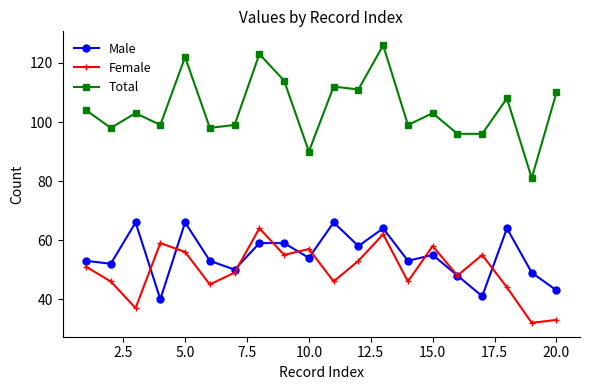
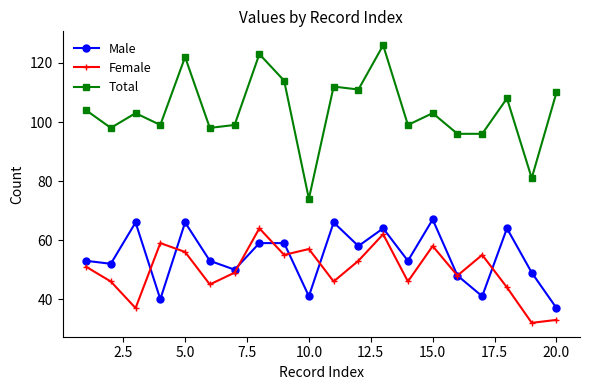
  {
    "Male": {
      "5.0": 66,
-     "10.0": 54,
-     "15.0": 55,
-     "20.0": 43
+     "10.0": 41,
+     "15.0": 67,
+     "20.0": 37
    },
    "Female": {
      "5.0": 56,
      "10.0": 57,
      "15.0": 58,
      "20.0": 33
    },
    "Total": {
      "5.0": 122,
-     "10.0": 90,
+     "10.0": 74,
      "15.0": 103,
      "20.0": 110
    }
  }
